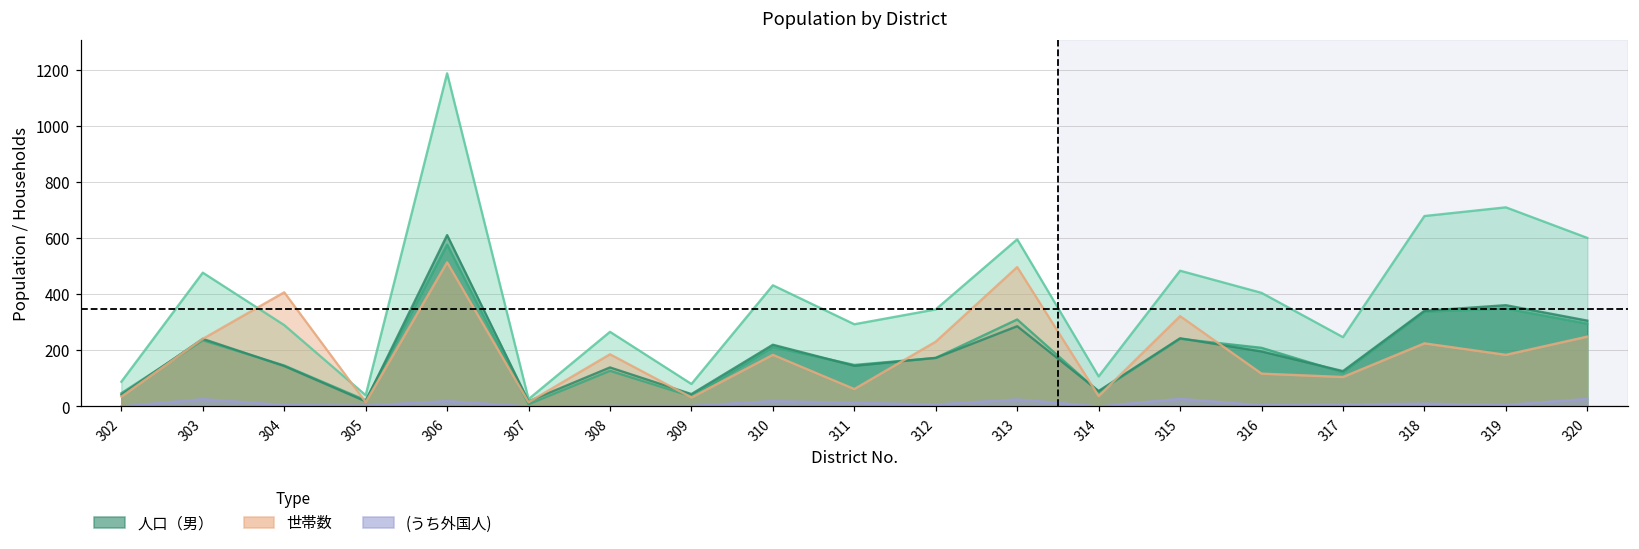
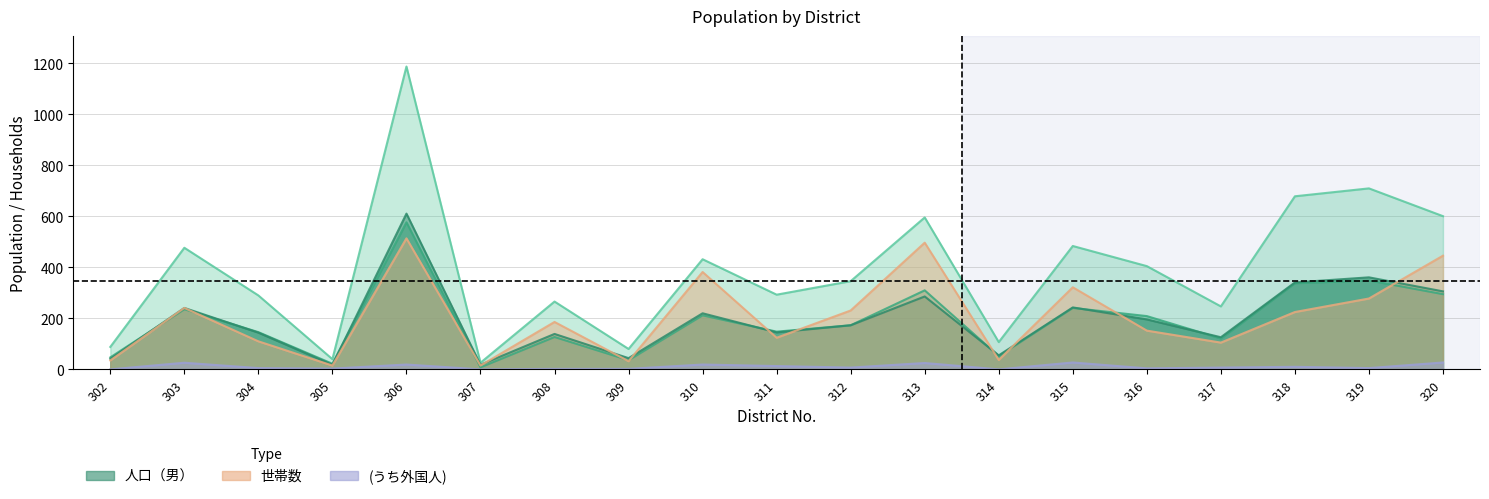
  {
    "世帯数": {
-     "304": 410,
+     "304": 110,
      "306": 510,
      "308": 190,
-     "310": 180,
-     "311": 60,
+     "310": 380,
+     "311": 120,
      "312": 230,
      "313": 500,
      "314": 40,
      "315": 320,
-     "316": 120,
+     "316": 150,
      "317": 110,
      "318": 230,
-     "319": 180,
-     "320": 250
+     "319": 280,
+     "320": 450
    }
  }
